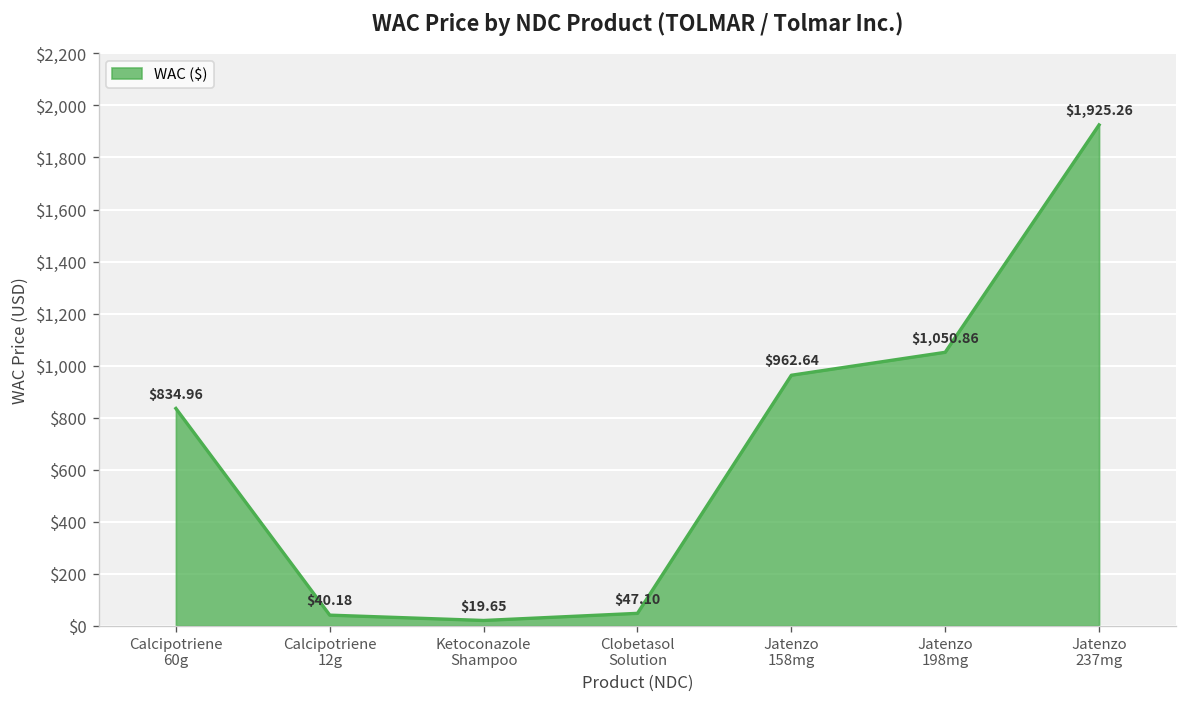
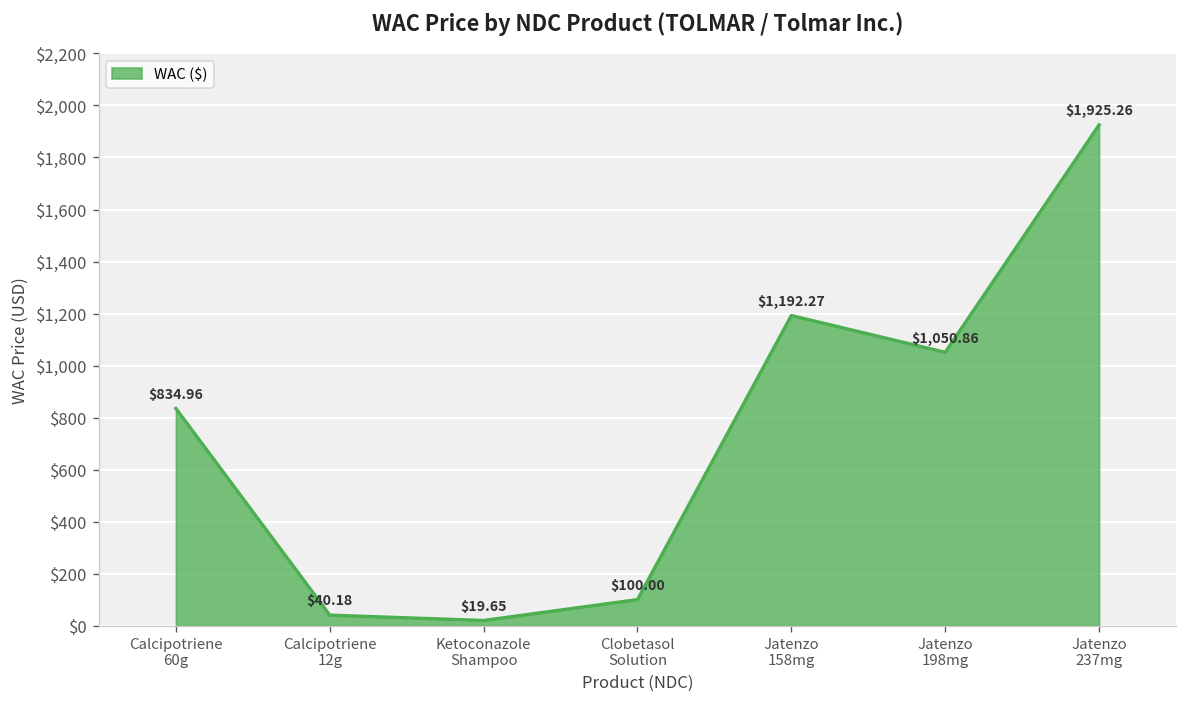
  {
    "Calcipotriene 60g": "$834.96",
    "Calcipotriene 12g": "$40.18",
    "Ketoconazole Shampoo": "$19.65",
-   "Clobetasol Solution": "$47.10",
-   "Jatenzo 158mg": "$962.64",
+   "Clobetasol Solution": "$100.00",
+   "Jatenzo 158mg": "$1,192.27",
    "Jatenzo 198mg": "$1,050.86",
    "Jatenzo 237mg": "$1,925.26"
  }
